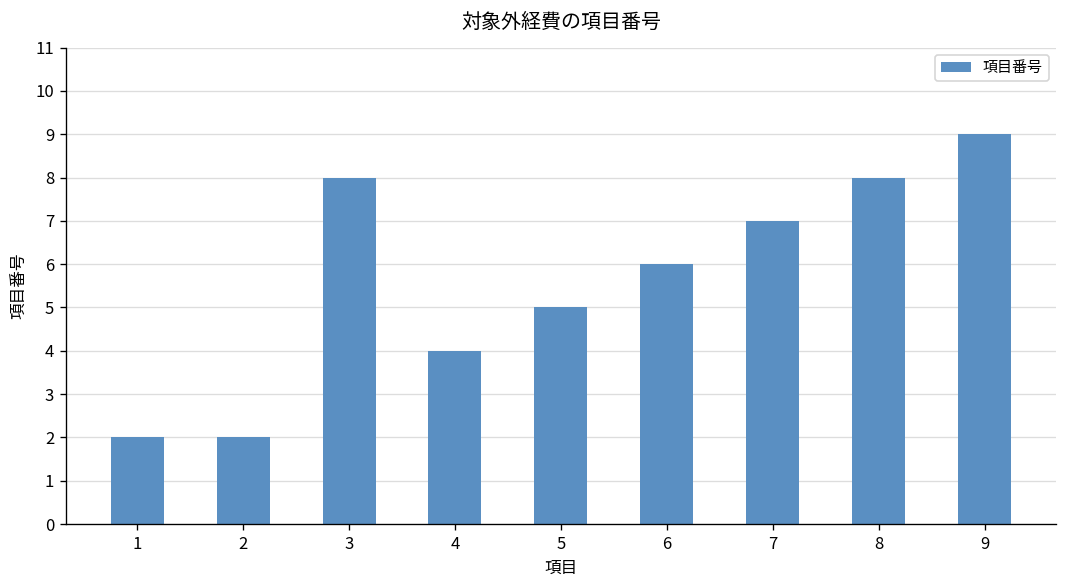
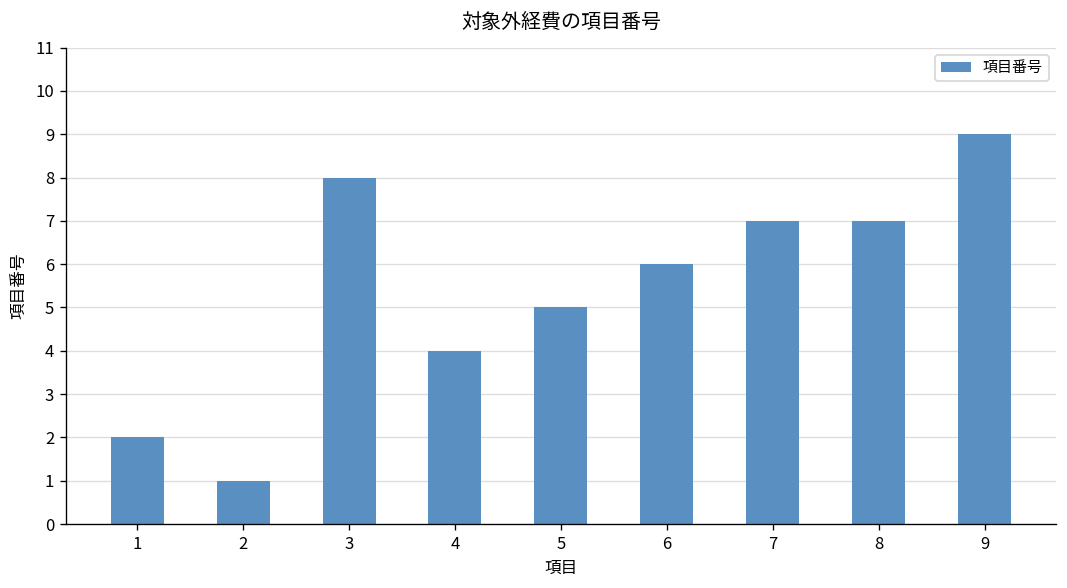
  {
    "1": 2,
-   "2": 2,
+   "2": 1,
    "3": 8,
    "4": 4,
    "5": 5,
    "6": 6,
    "7": 7,
-   "8": 8,
+   "8": 7,
    "9": 9
  }
